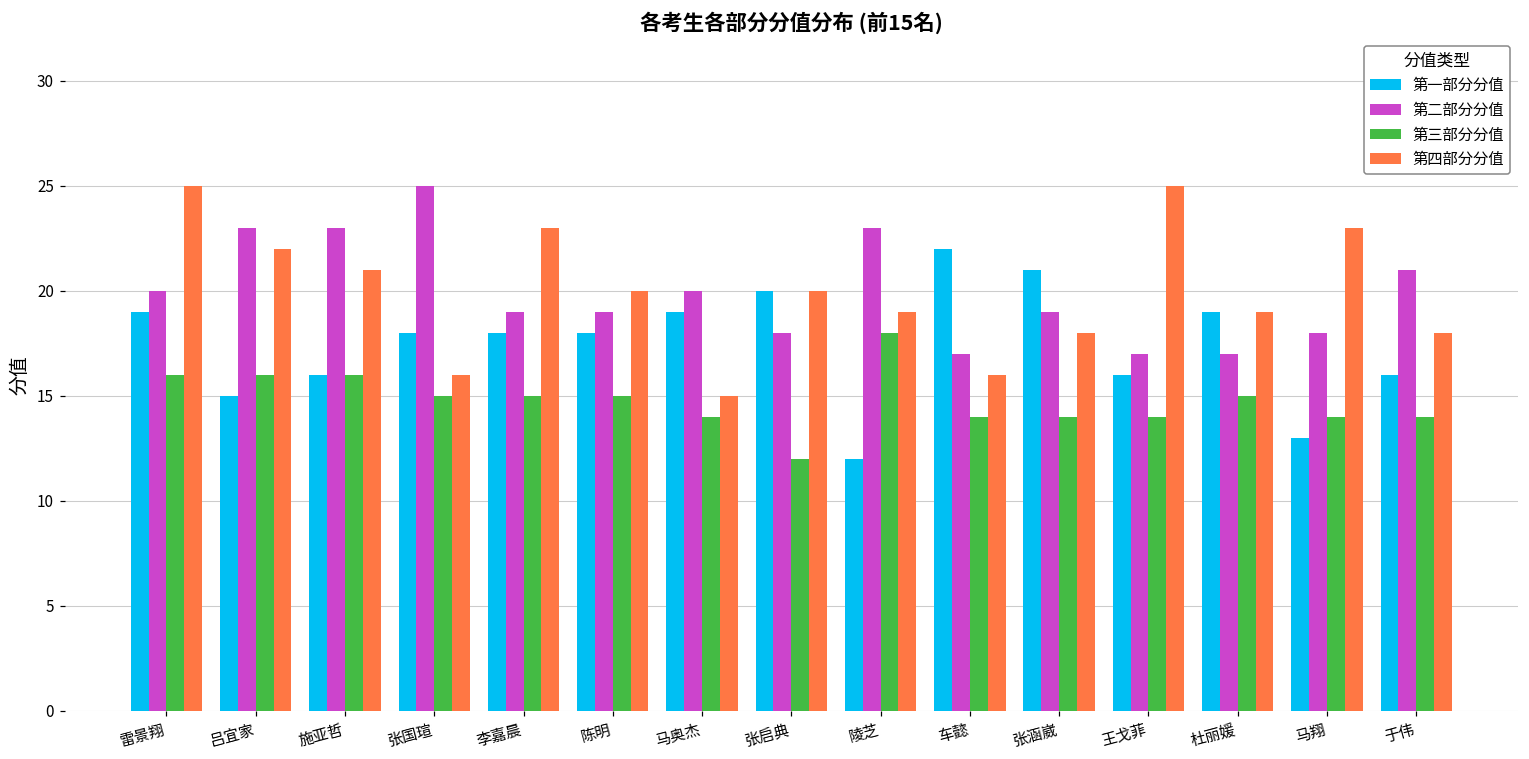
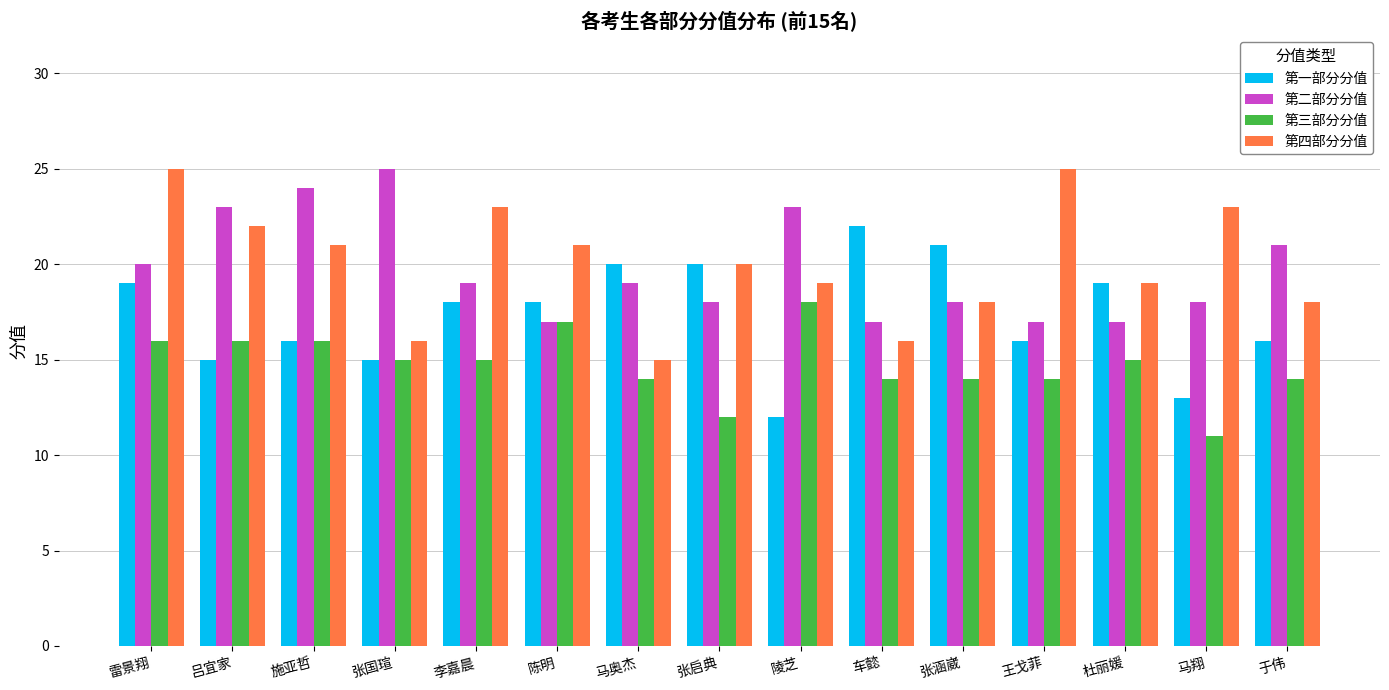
  {
    "第一部分分值": {
      "雷景翔": 19,
      "吕宜家": 15,
      "施亚哲": 16,
-     "张国瑄": 18,
+     "张国瑄": 15,
      "李嘉晨": 18,
      "陈明": 18,
-     "马奥杰": 19,
+     "马奥杰": 20,
      "张启典": 20,
      "陵芝": 12,
      "车懿": 22,
      "张涵崴": 21,
      "王戈菲": 16,
      "杜丽媛": 19,
      "马翔": 13,
      "于伟": 16
    },
    "第二部分分值": {
      "雷景翔": 20,
      "吕宜家": 23,
-     "施亚哲": 23,
+     "施亚哲": 24,
      "张国瑄": 25,
      "李嘉晨": 19,
-     "陈明": 19,
-     "马奥杰": 20,
+     "陈明": 17,
+     "马奥杰": 19,
      "张启典": 18,
      "陵芝": 23,
      "车懿": 17,
-     "张涵崴": 19,
+     "张涵崴": 18,
      "王戈菲": 17,
      "杜丽媛": 17,
      "马翔": 18,
      "于伟": 21
    },
    "第三部分分值": {
      "雷景翔": 16,
      "吕宜家": 16,
      "施亚哲": 16,
      "张国瑄": 15,
      "李嘉晨": 15,
-     "陈明": 15,
+     "陈明": 17,
      "马奥杰": 14,
      "张启典": 12,
      "陵芝": 18,
      "车懿": 14,
      "张涵崴": 14,
      "王戈菲": 14,
      "杜丽媛": 15,
-     "马翔": 14,
+     "马翔": 11,
      "于伟": 14
    },
    "第四部分分值": {
      "雷景翔": 25,
      "吕宜家": 22,
      "施亚哲": 21,
      "张国瑄": 16,
      "李嘉晨": 23,
-     "陈明": 20,
+     "陈明": 21,
      "马奥杰": 15,
      "张启典": 20,
      "陵芝": 19,
      "车懿": 16,
      "张涵崴": 18,
      "王戈菲": 25,
      "杜丽媛": 19,
      "马翔": 23,
      "于伟": 18
    }
  }
